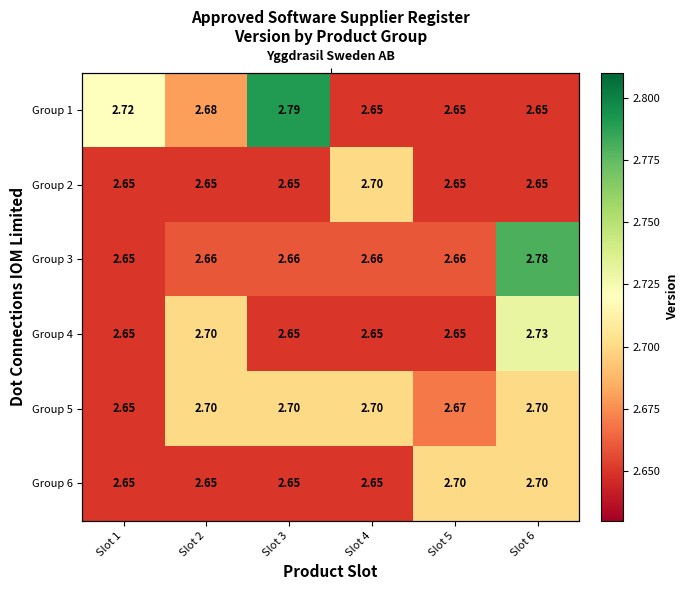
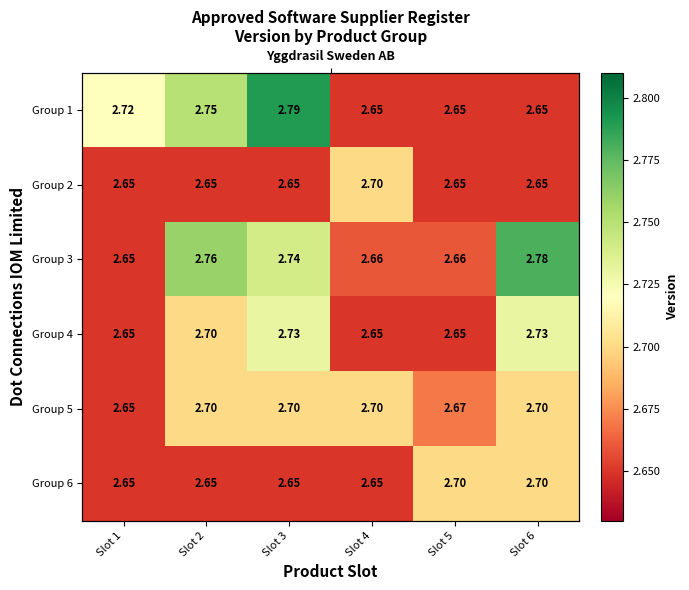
  {
    "Group 1": {
      "Slot 1": 2.72,
-     "Slot 2": 2.68,
+     "Slot 2": 2.75,
      "Slot 3": 2.79,
      "Slot 4": 2.65,
      "Slot 5": 2.65,
      "Slot 6": 2.65
    },
    "Group 2": {
      "Slot 1": 2.65,
      "Slot 2": 2.65,
      "Slot 3": 2.65,
      "Slot 4": 2.70,
      "Slot 5": 2.65,
      "Slot 6": 2.65
    },
    "Group 3": {
      "Slot 1": 2.65,
-     "Slot 2": 2.66,
-     "Slot 3": 2.66,
+     "Slot 2": 2.76,
+     "Slot 3": 2.74,
      "Slot 4": 2.66,
      "Slot 5": 2.66,
      "Slot 6": 2.78
    },
    "Group 4": {
      "Slot 1": 2.65,
      "Slot 2": 2.70,
-     "Slot 3": 2.65,
+     "Slot 3": 2.73,
      "Slot 4": 2.65,
      "Slot 5": 2.65,
      "Slot 6": 2.73
    },
    "Group 5": {
      "Slot 1": 2.65,
      "Slot 2": 2.70,
      "Slot 3": 2.70,
      "Slot 4": 2.70,
      "Slot 5": 2.67,
      "Slot 6": 2.70
    },
    "Group 6": {
      "Slot 1": 2.65,
      "Slot 2": 2.65,
      "Slot 3": 2.65,
      "Slot 4": 2.65,
      "Slot 5": 2.70,
      "Slot 6": 2.70
    }
  }
